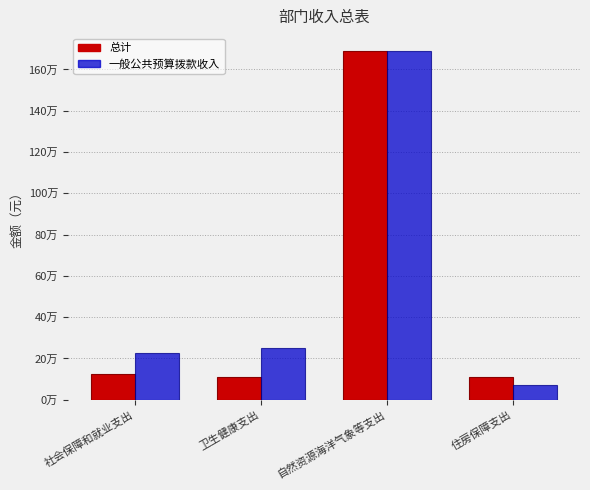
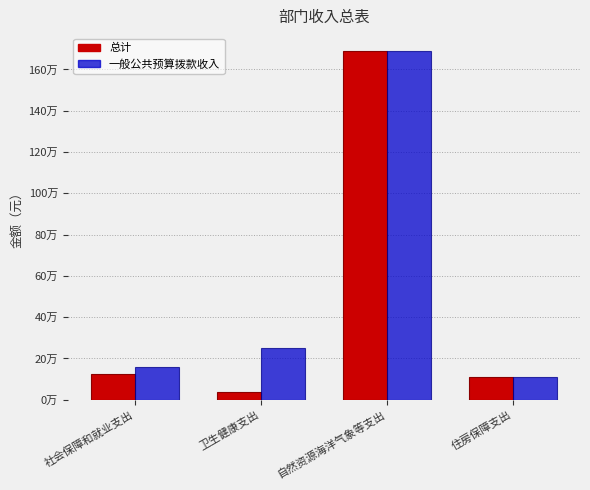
  {
    "总计": {
      "社会保障和就业支出": "13万",
-     "卫生健康支出": "11万",
+     "卫生健康支出": "4万",
      "自然资源海洋气象等支出": "169万",
      "住房保障支出": "11万"
    },
    "一般公共预算拨款收入": {
-     "社会保障和就业支出": "22万",
+     "社会保障和就业支出": "16万",
      "卫生健康支出": "25万",
      "自然资源海洋气象等支出": "169万",
-     "住房保障支出": "7万"
+     "住房保障支出": "11万"
    }
  }
